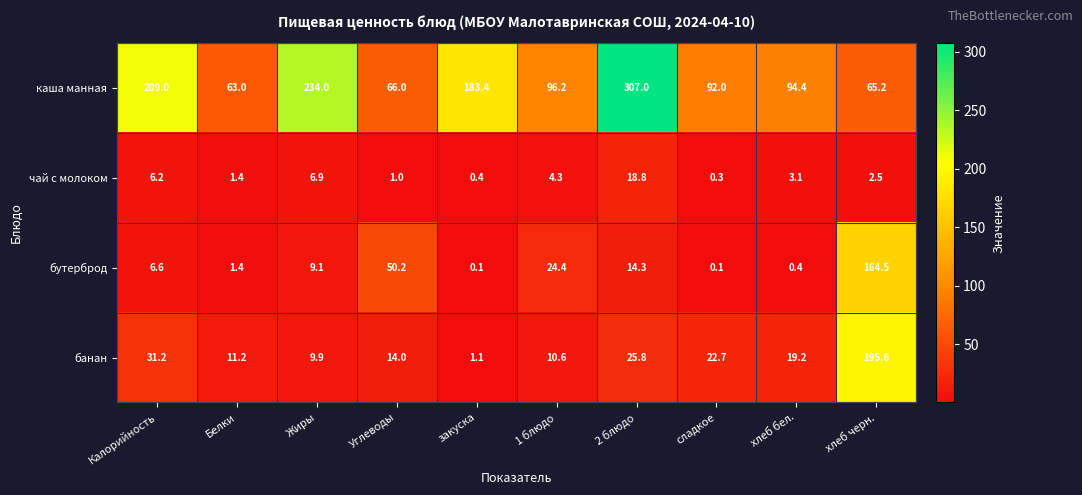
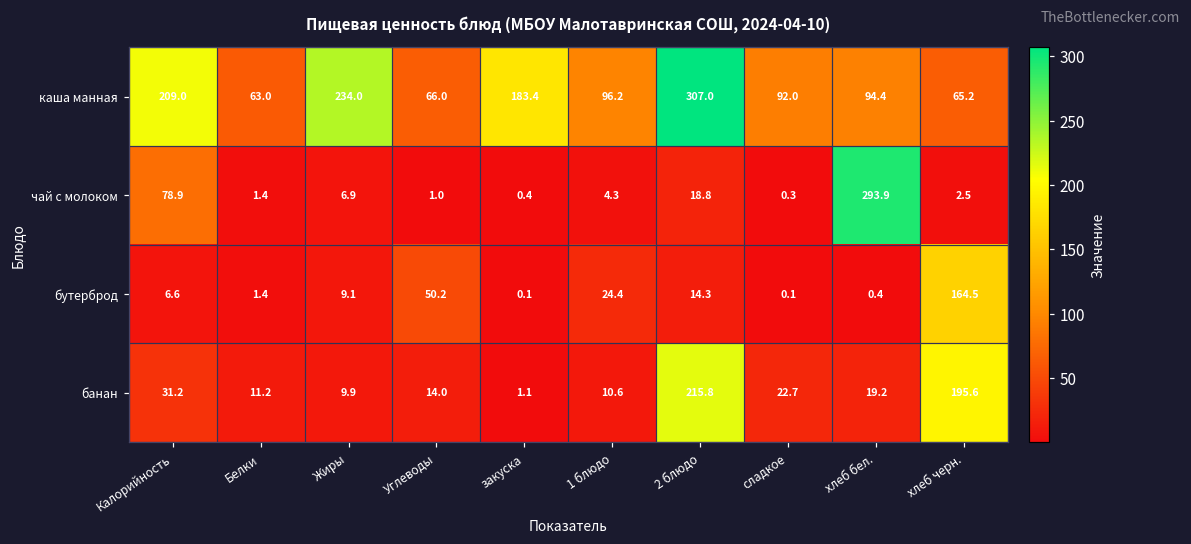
  {
    "каша манная": {
      "Калорийность": 209.0,
      "Белки": 63.0,
      "Жиры": 234.0,
      "Углеводы": 66.0,
      "закуска": 183.4,
      "1 блюдо": 96.2,
      "2 блюдо": 307.0,
      "сладкое": 92.0,
      "хлеб бел.": 94.4,
      "хлеб черн.": 65.2
    },
    "чай с молоком": {
-     "Калорийность": 6.2,
+     "Калорийность": 78.9,
      "Белки": 1.4,
      "Жиры": 6.9,
      "Углеводы": 1.0,
      "закуска": 0.4,
      "1 блюдо": 4.3,
      "2 блюдо": 18.8,
      "сладкое": 0.3,
-     "хлеб бел.": 3.1,
+     "хлеб бел.": 293.9,
      "хлеб черн.": 2.5
    },
    "бутерброд": {
      "Калорийность": 6.6,
      "Белки": 1.4,
      "Жиры": 9.1,
      "Углеводы": 50.2,
      "закуска": 0.1,
      "1 блюдо": 24.4,
      "2 блюдо": 14.3,
      "сладкое": 0.1,
      "хлеб бел.": 0.4,
      "хлеб черн.": 164.5
    },
    "банан": {
      "Калорийность": 31.2,
      "Белки": 11.2,
      "Жиры": 9.9,
      "Углеводы": 14.0,
      "закуска": 1.1,
      "1 блюдо": 10.6,
-     "2 блюдо": 25.8,
+     "2 блюдо": 215.8,
      "сладкое": 22.7,
      "хлеб бел.": 19.2,
      "хлеб черн.": 195.6
    }
  }
